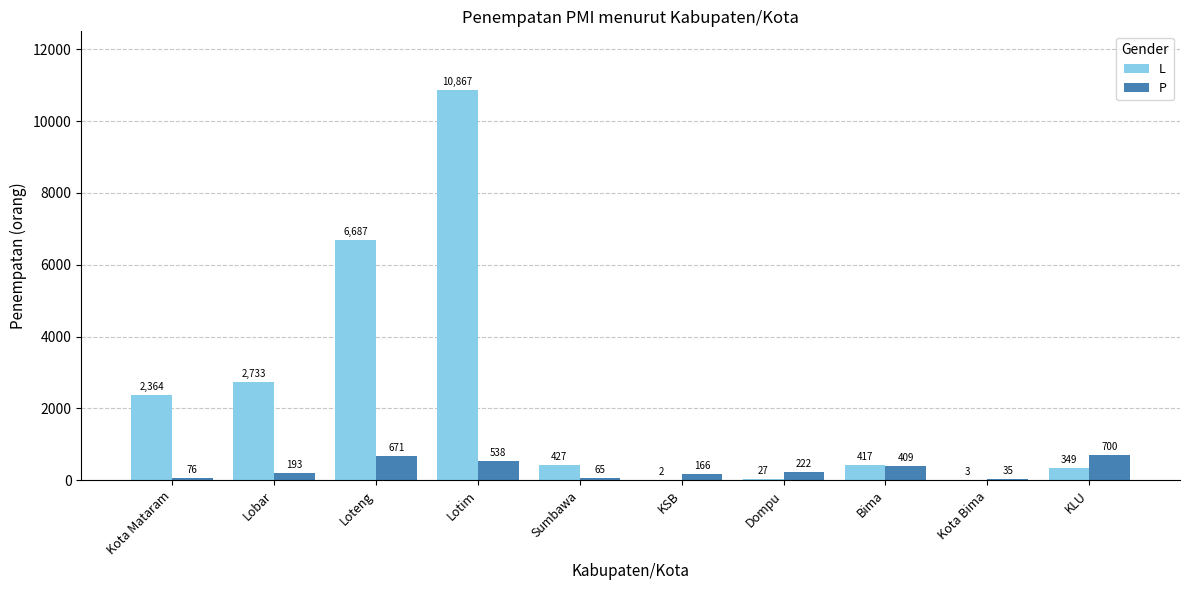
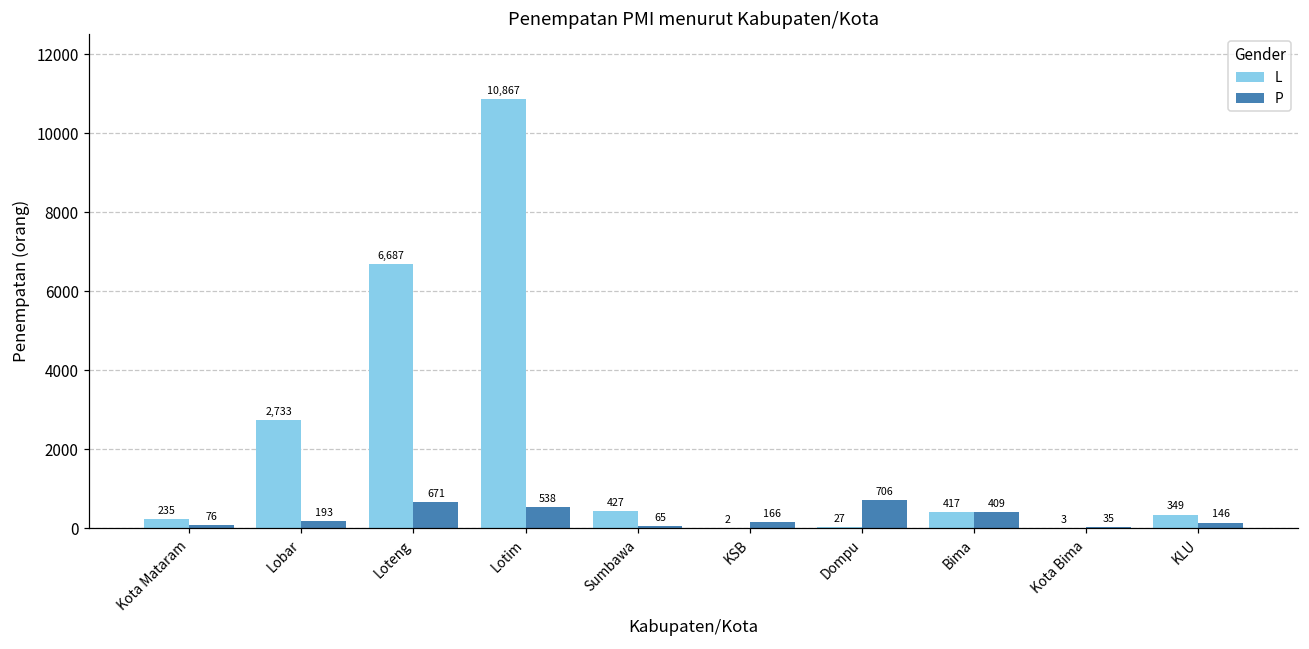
  {
    "L": {
-     "Kota Mataram": "2,364",
+     "Kota Mataram": "235",
      "Lobar": "2,733",
      "Loteng": "6,687",
      "Lotim": "10,867",
      "Sumbawa": "427",
      "KSB": "2",
      "Dompu": "27",
      "Bima": "417",
      "Kota Bima": "3",
      "KLU": "349"
    },
    "P": {
      "Kota Mataram": "76",
      "Lobar": "193",
      "Loteng": "671",
      "Lotim": "538",
      "Sumbawa": "65",
      "KSB": "166",
-     "Dompu": "222",
+     "Dompu": "706",
      "Bima": "409",
      "Kota Bima": "35",
-     "KLU": "700"
+     "KLU": "146"
    }
  }
